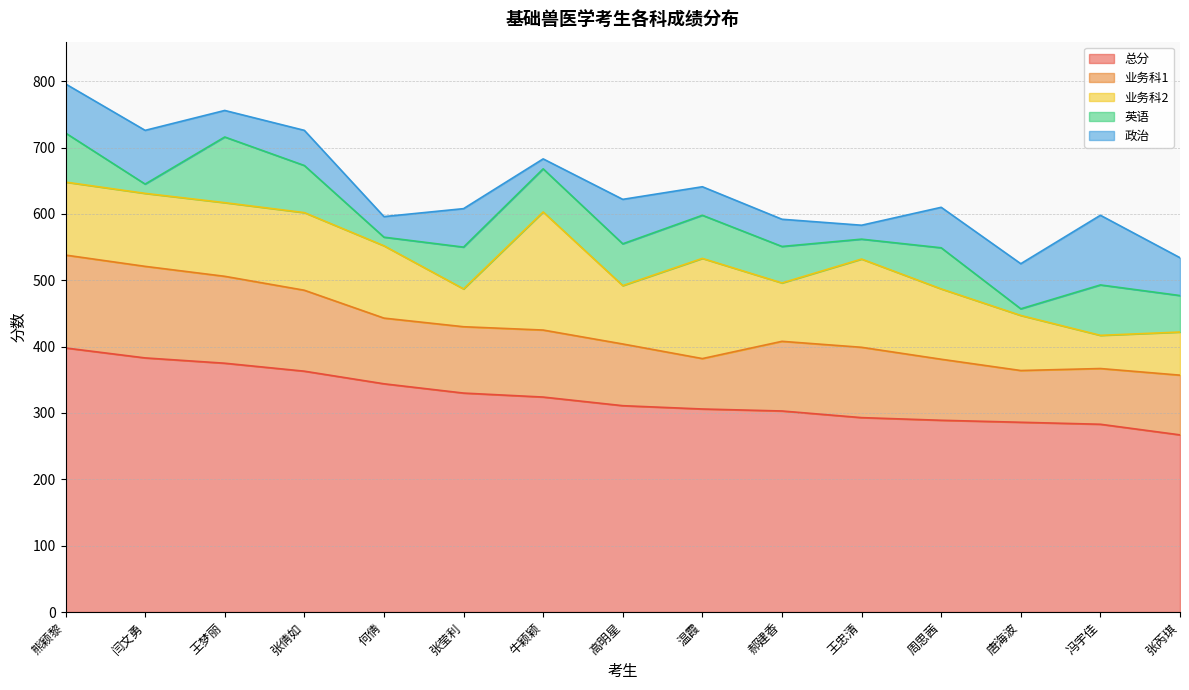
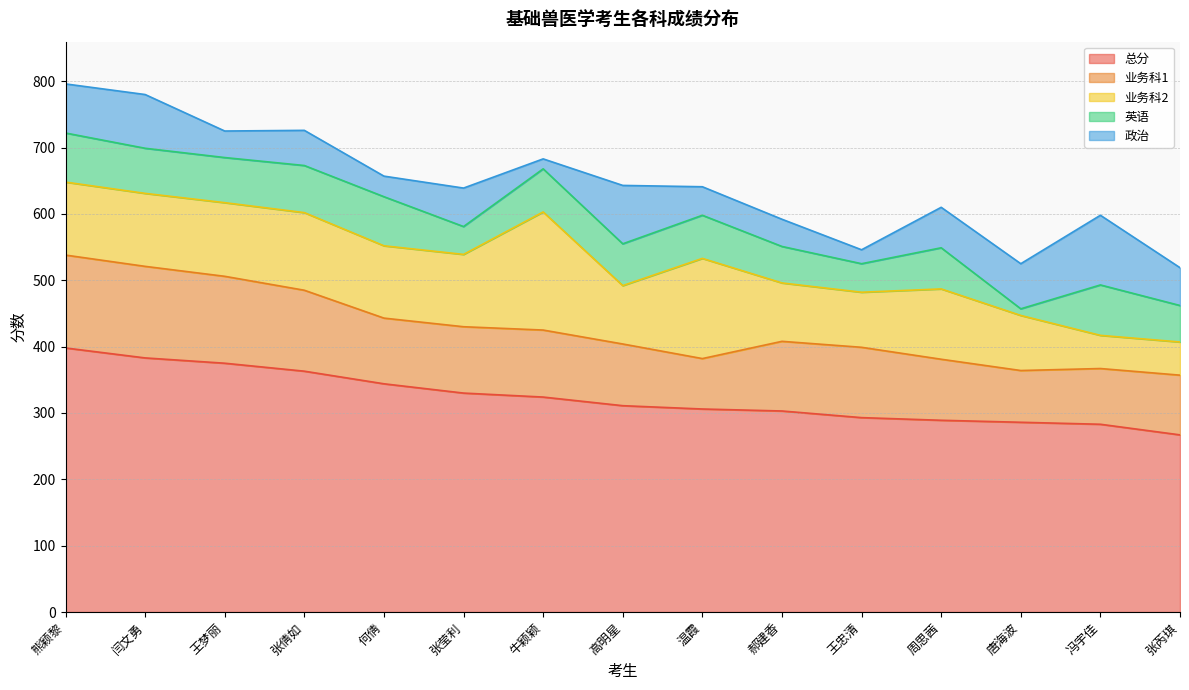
  {
    "业务科2": {
      "熊颖黎": 110,
      "闫文勇": 110,
      "王梦丽": 110,
      "张倩如": 120,
      "何倩": 110,
-     "张莹利": 60,
+     "张莹利": 110,
      "牛颖颖": 180,
      "高明星": 90,
      "温霞": 150,
      "郝建香": 90,
-     "王忠清": 130,
+     "王忠清": 80,
      "周思茜": 110,
      "唐海波": 80,
      "冯宇佳": 50,
-     "张芮琪": 70
+     "张芮琪": 50
    },
    "英语": {
      "熊颖黎": 70,
-     "闫文勇": 10,
-     "王梦丽": 100,
+     "闫文勇": 70,
+     "王梦丽": 70,
      "张倩如": 70,
-     "何倩": 10,
-     "张莹利": 60,
+     "何倩": 70,
+     "张莹利": 40,
      "牛颖颖": 70,
      "高明星": 60,
      "温霞": 70,
      "郝建香": 60,
-     "王忠清": 30,
+     "王忠清": 40,
      "周思茜": 60,
      "唐海波": 10,
      "冯宇佳": 80,
      "张芮琪": 60
    },
    "政治": {
      "熊颖黎": 70,
      "闫文勇": 80,
      "王梦丽": 40,
      "张倩如": 50,
      "何倩": 30,
      "张莹利": 60,
      "牛颖颖": 20,
-     "高明星": 70,
+     "高明星": 90,
      "温霞": 40,
      "郝建香": 40,
      "王忠清": 20,
      "周思茜": 60,
      "唐海波": 70,
      "冯宇佳": 110,
      "张芮琪": 60
    }
  }
